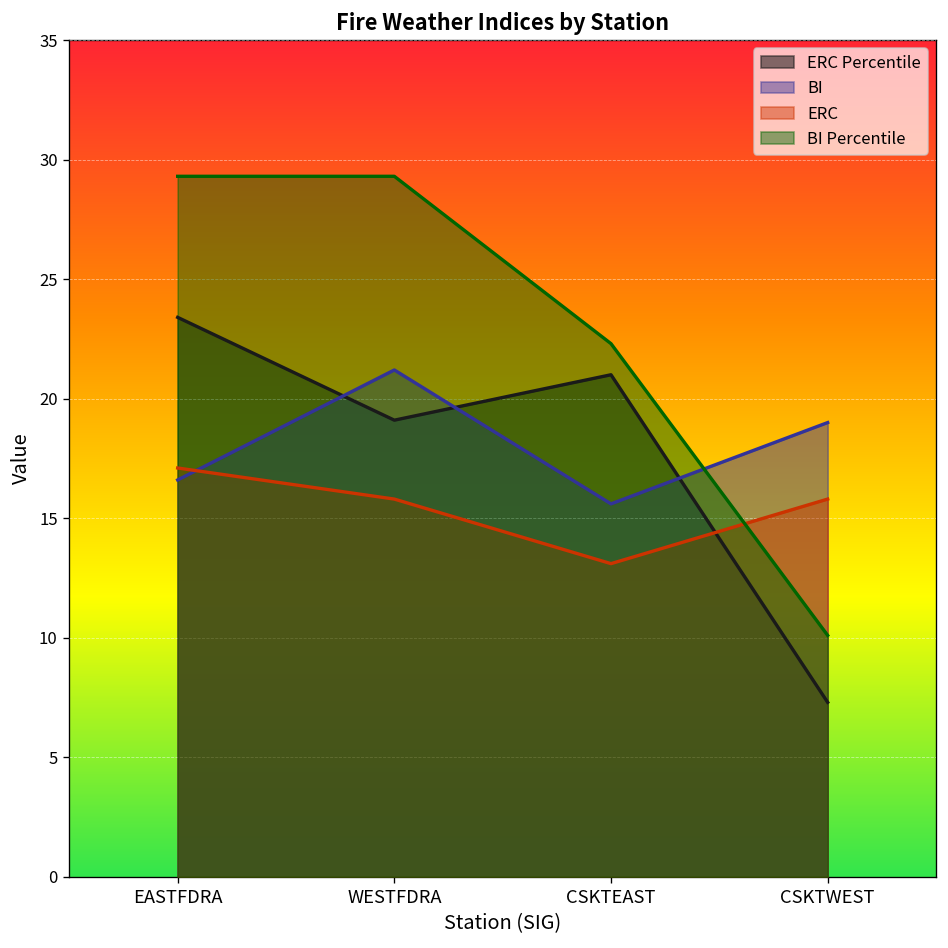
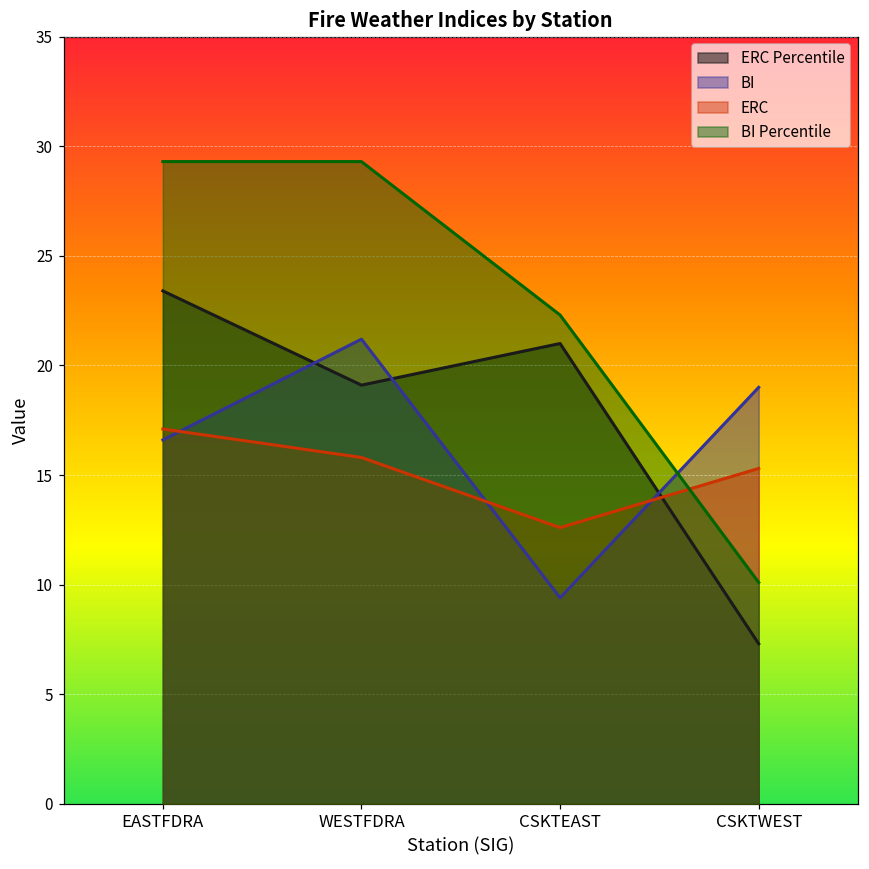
  {
    "BI": {
      "EASTFDRA": 16.6,
      "WESTFDRA": 21.2,
-     "CSKTEAST": 15.6,
+     "CSKTEAST": 9.4,
      "CSKTWEST": 19.0
    },
    "ERC": {
      "EASTFDRA": 17.1,
      "WESTFDRA": 15.8,
-     "CSKTEAST": 13.1,
-     "CSKTWEST": 15.8
+     "CSKTEAST": 12.6,
+     "CSKTWEST": 15.3
    }
  }
